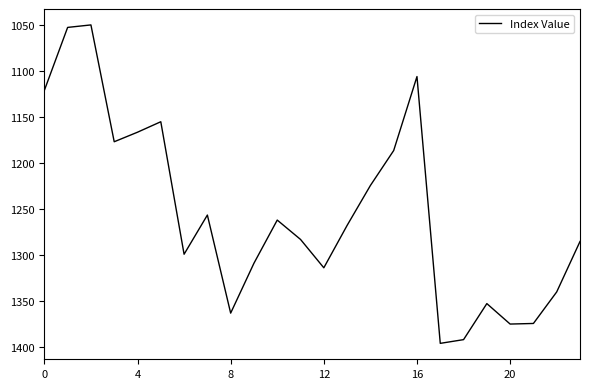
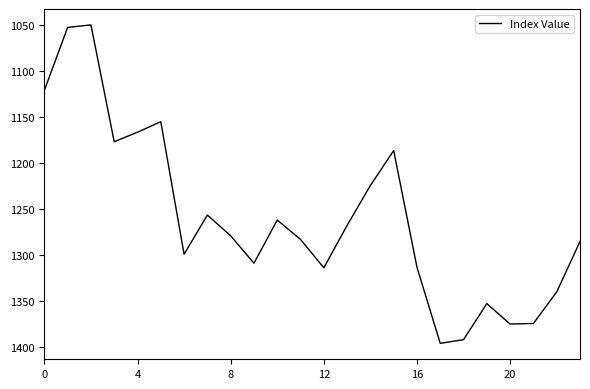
  {
    "0": 1120,
    "4": 1170,
-   "8": 1360,
+   "8": 1280,
    "12": 1310,
-   "16": 1110,
+   "16": 1310,
    "20": 1380
  }
